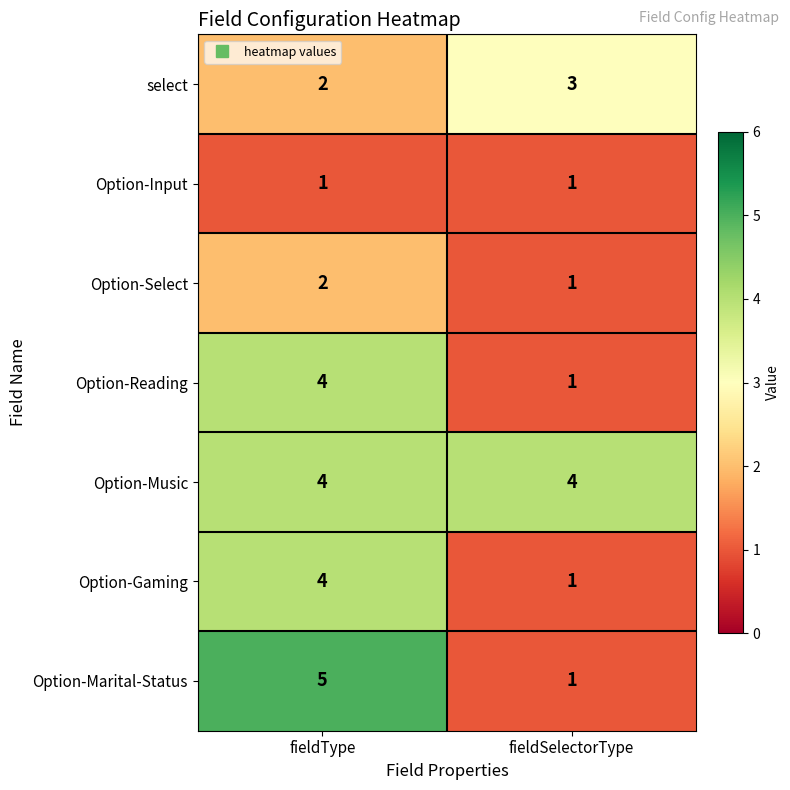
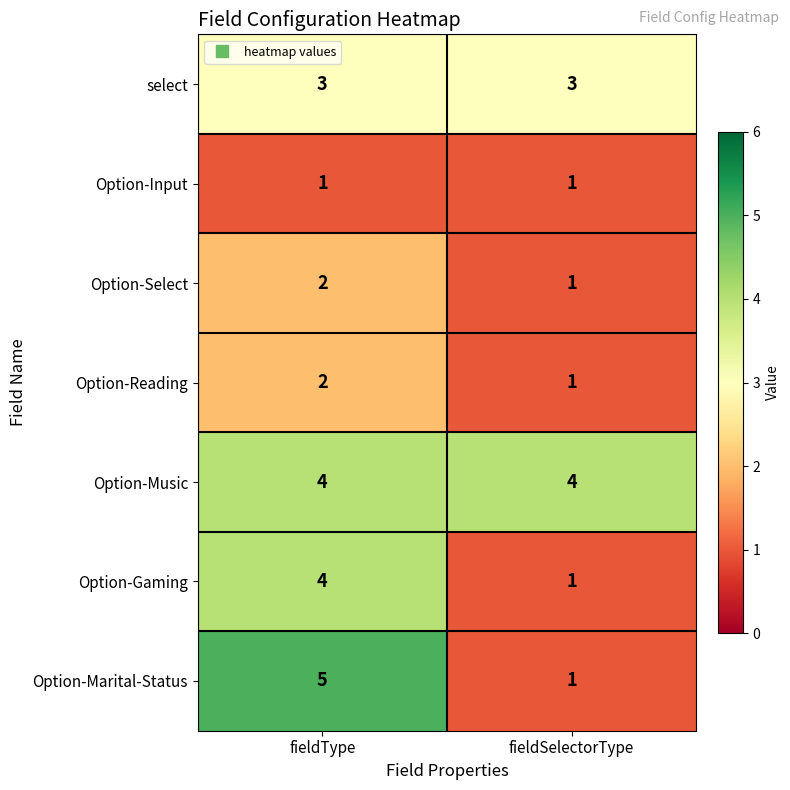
  {
    "select": {
-     "fieldType": 2,
+     "fieldType": 3,
      "fieldSelectorType": 3
    },
    "Option-Input": {
      "fieldType": 1,
      "fieldSelectorType": 1
    },
    "Option-Select": {
      "fieldType": 2,
      "fieldSelectorType": 1
    },
    "Option-Reading": {
-     "fieldType": 4,
+     "fieldType": 2,
      "fieldSelectorType": 1
    },
    "Option-Music": {
      "fieldType": 4,
      "fieldSelectorType": 4
    },
    "Option-Gaming": {
      "fieldType": 4,
      "fieldSelectorType": 1
    },
    "Option-Marital-Status": {
      "fieldType": 5,
      "fieldSelectorType": 1
    }
  }
